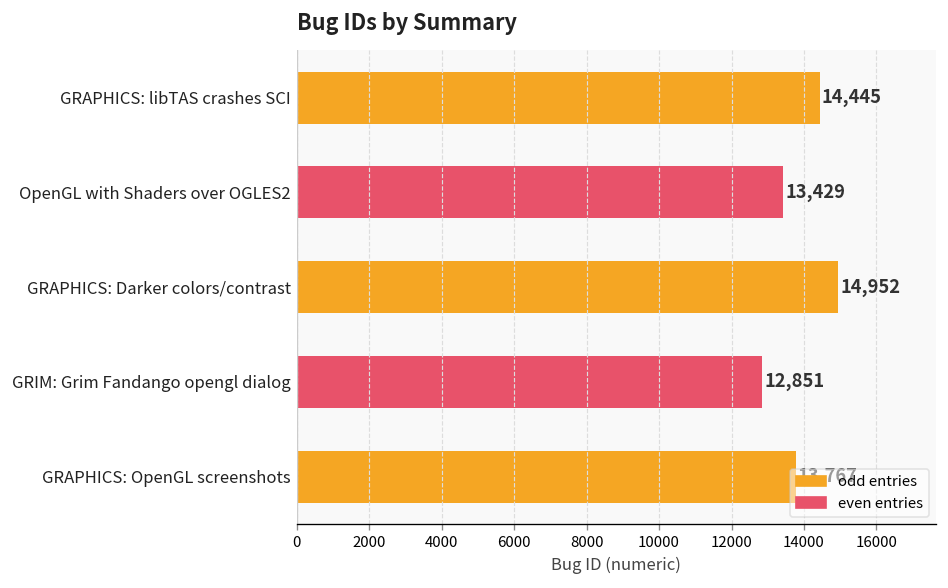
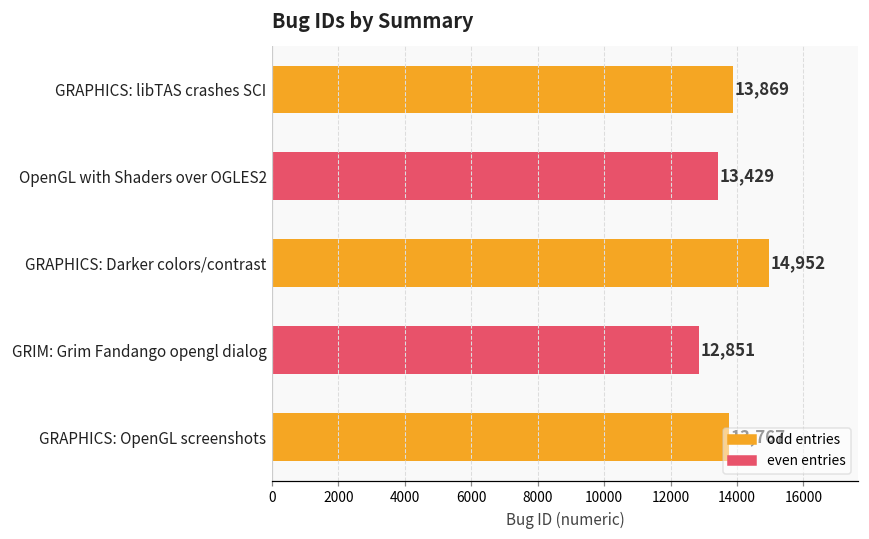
  {
-   "GRAPHICS: libTAS crashes SCI": "14,445",
+   "GRAPHICS: libTAS crashes SCI": "13,869",
    "OpenGL with Shaders over OGLES2": "13,429",
    "GRAPHICS: Darker colors/contrast": "14,952",
    "GRIM: Grim Fandango opengl dialog": "12,851"
  }
